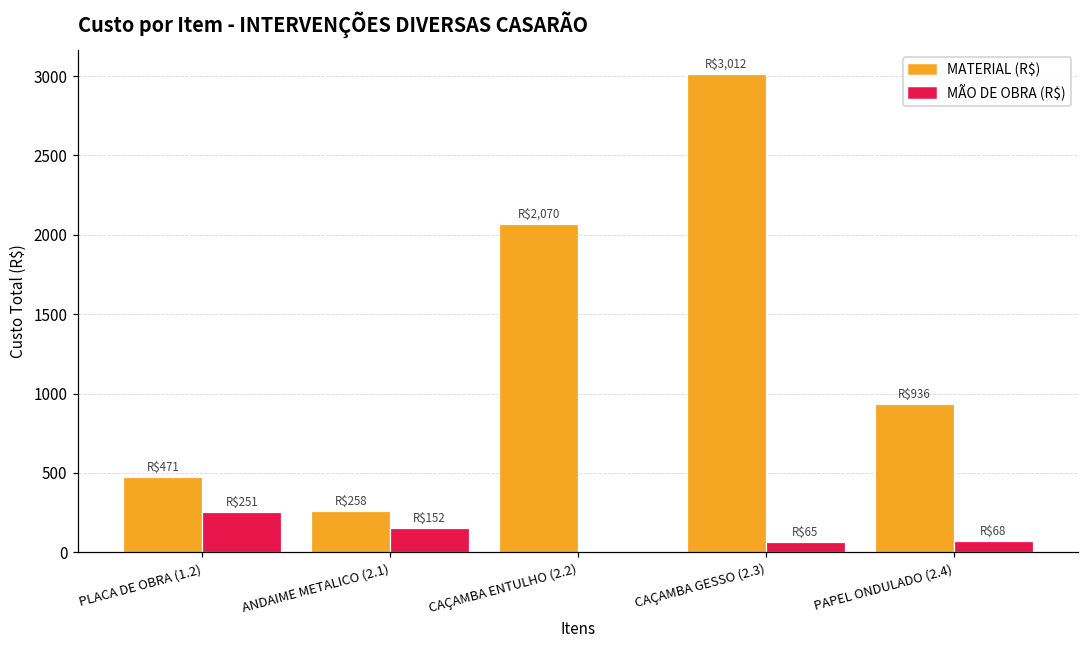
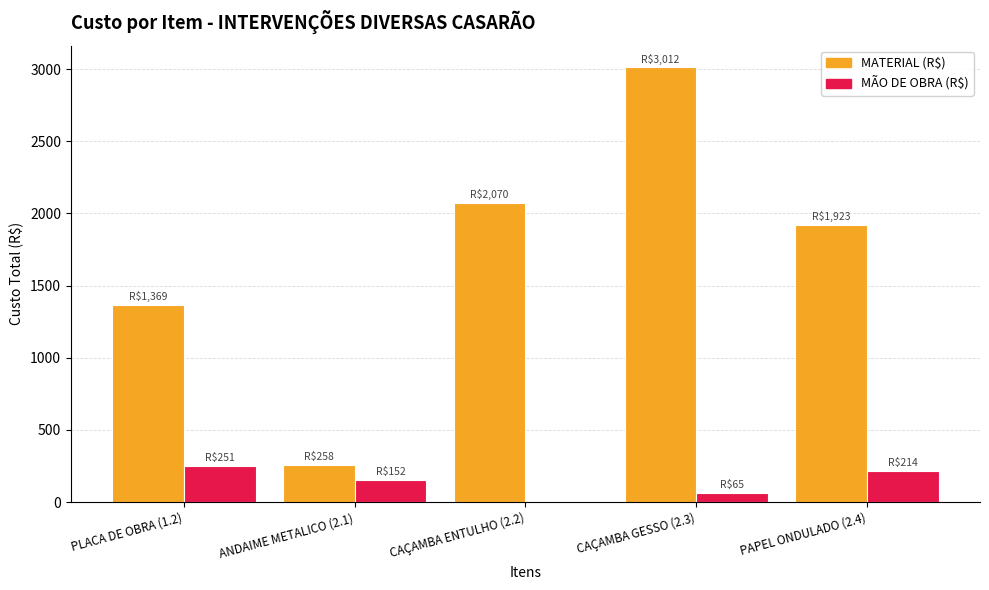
  {
    "MATERIAL (R$)": {
-     "PLACA DE OBRA (1.2)": "$471",
+     "PLACA DE OBRA (1.2)": "$1,369",
      "ANDAIME METALICO (2.1)": "$258",
      "CAÇAMBA ENTULHO (2.2)": "$2,070",
      "CAÇAMBA GESSO (2.3)": "$3,012",
-     "PAPEL ONDULADO (2.4)": "$936"
+     "PAPEL ONDULADO (2.4)": "$1,923"
    },
    "MÃO DE OBRA (R$)": {
      "PLACA DE OBRA (1.2)": "$251",
      "ANDAIME METALICO (2.1)": "$152",
      "CAÇAMBA GESSO (2.3)": "$65",
-     "PAPEL ONDULADO (2.4)": "$68"
+     "PAPEL ONDULADO (2.4)": "$214"
    }
  }
